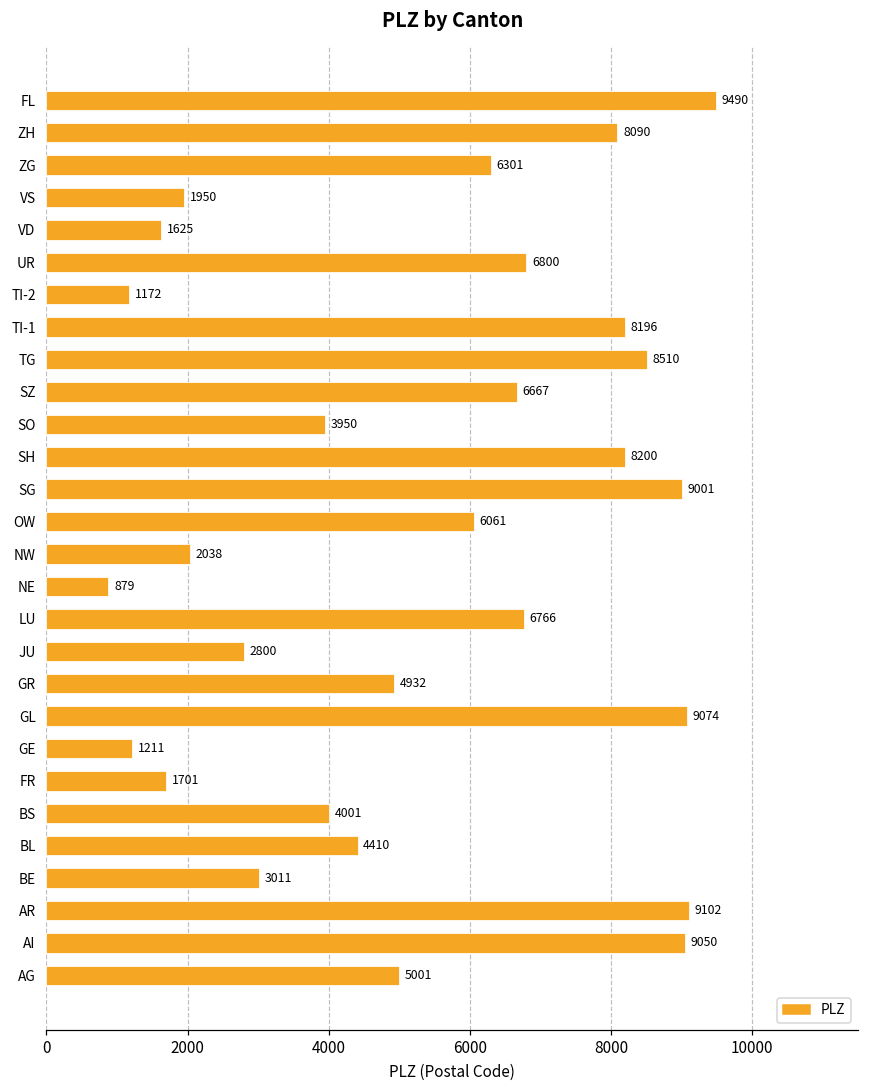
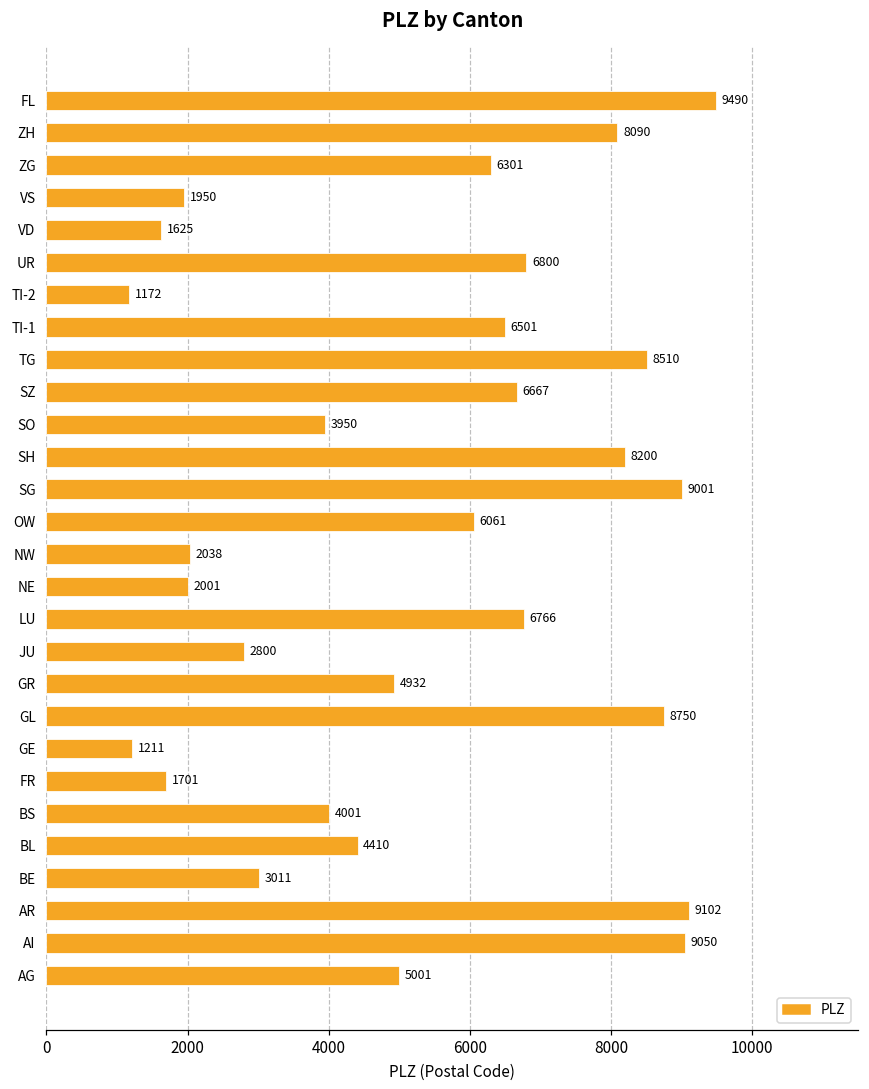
  {
    "FL": 9490,
    "ZH": 8090,
    "ZG": 6301,
    "VS": 1950,
    "VD": 1625,
    "UR": 6800,
    "TI-2": 1172,
-   "TI-1": 8196,
+   "TI-1": 6501,
    "TG": 8510,
    "SZ": 6667,
    "SO": 3950,
    "SH": 8200,
    "SG": 9001,
    "OW": 6061,
    "NW": 2038,
-   "NE": 879,
+   "NE": 2001,
    "LU": 6766,
    "JU": 2800,
    "GR": 4932,
-   "GL": 9074,
+   "GL": 8750,
    "GE": 1211,
    "FR": 1701,
    "BS": 4001,
    "BL": 4410,
    "BE": 3011,
    "AR": 9102,
    "AI": 9050,
    "AG": 5001
  }
